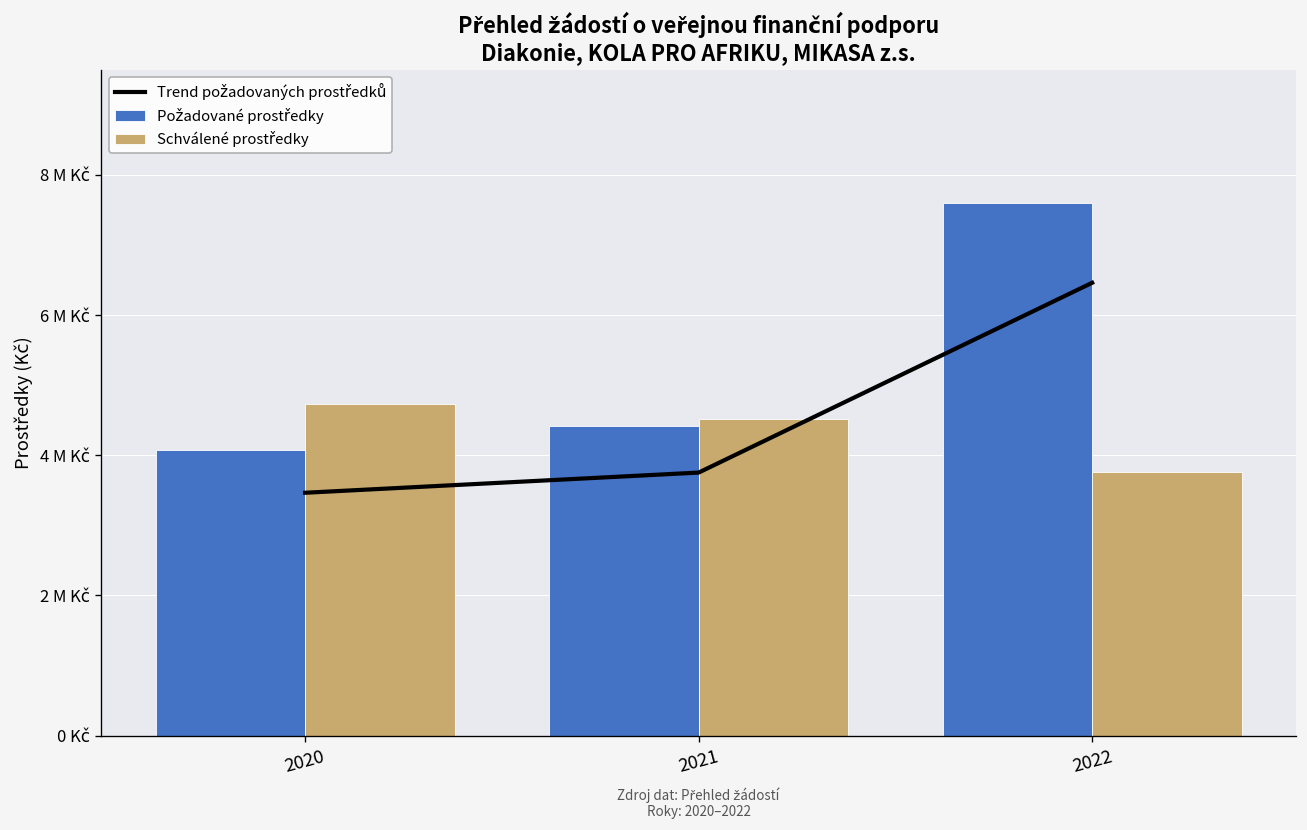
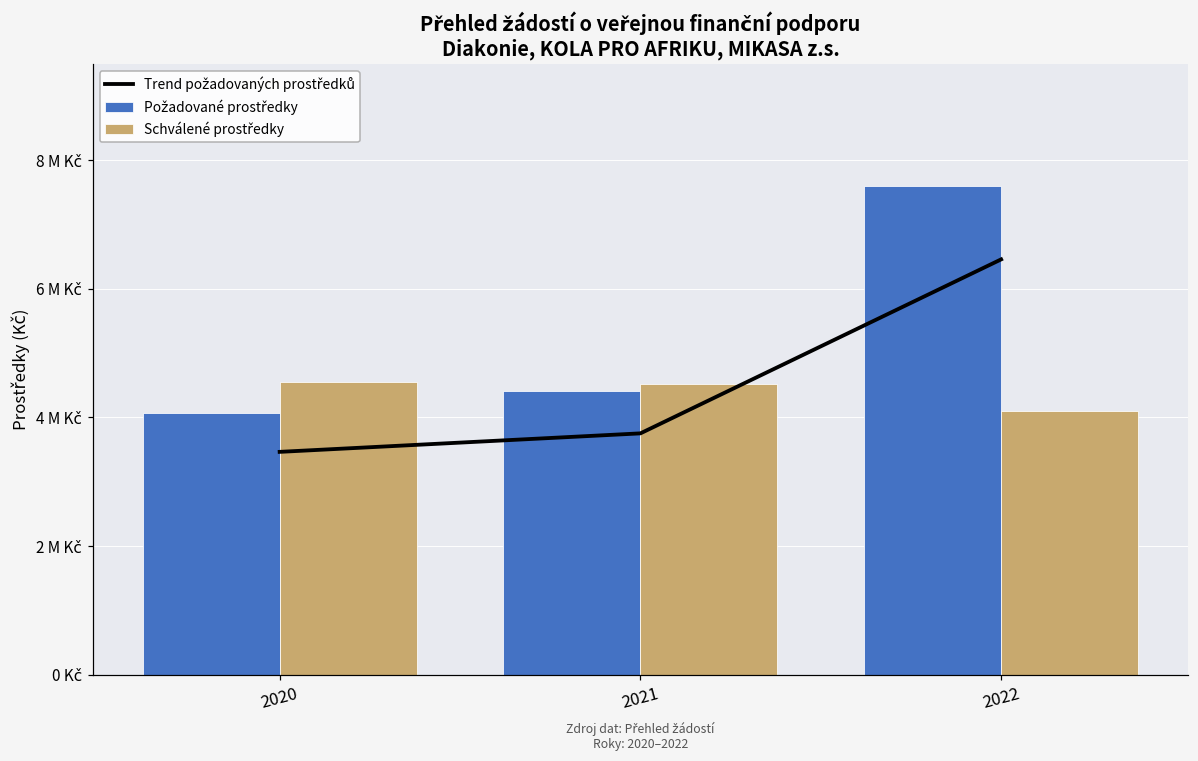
  {
    "Požadované prostředky": {
      "2020": "4.1 M Kč",
      "2021": "4.4 M Kč",
      "2022": "7.6 M Kč"
    },
    "Trend požadovaných prostředků": {
      "2020": "3.5 M Kč",
      "2021": "3.8 M Kč",
      "2022": "6.5 M Kč"
    },
    "Schválené prostředky": {
-     "2020": "4.7 M Kč",
+     "2020": "4.5 M Kč",
      "2021": "4.5 M Kč",
-     "2022": "3.8 M Kč"
+     "2022": "4.1 M Kč"
    }
  }
